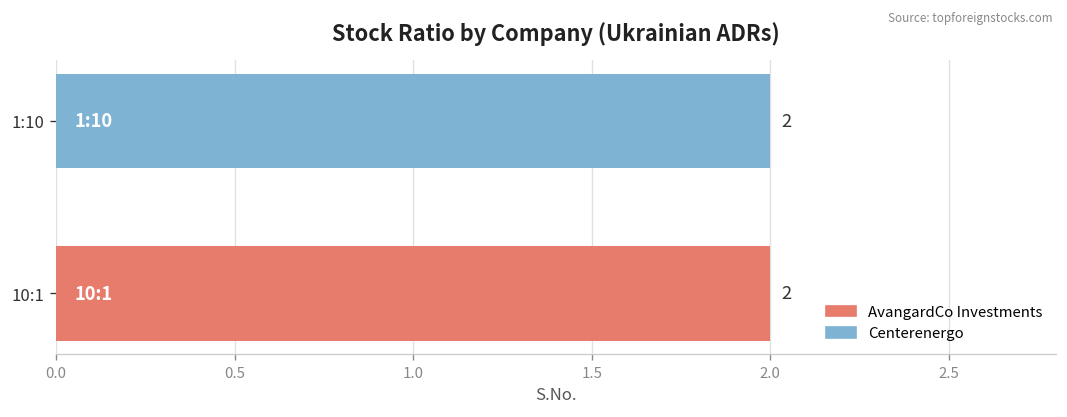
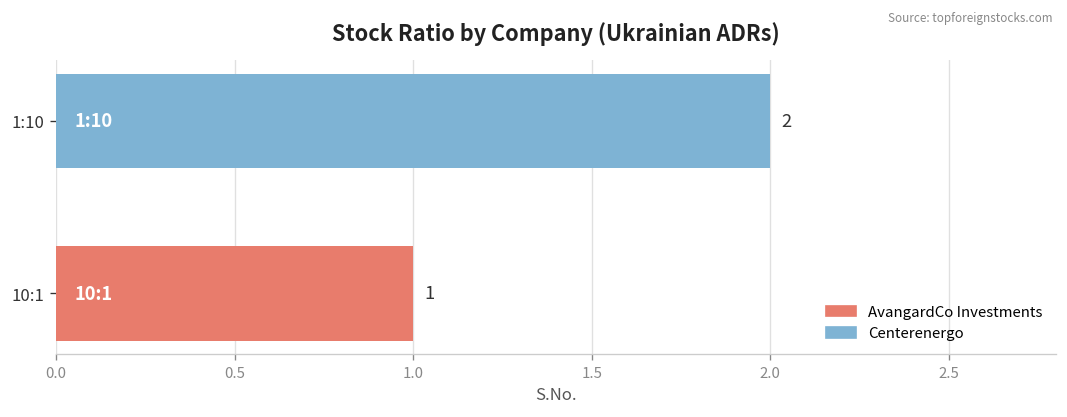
  {
    "1:10": 2,
-   "10:1": 2
+   "10:1": 1
  }
